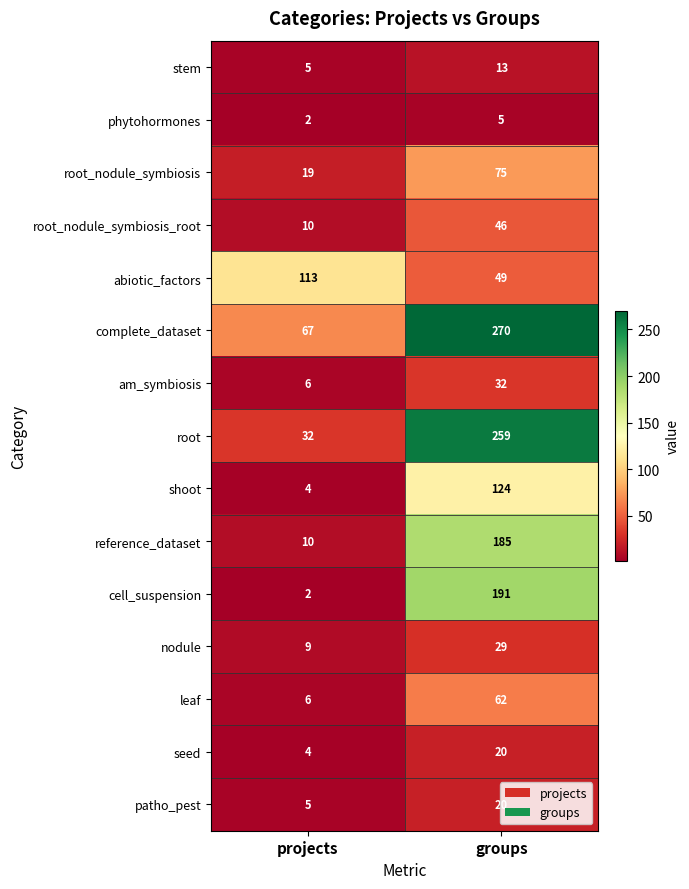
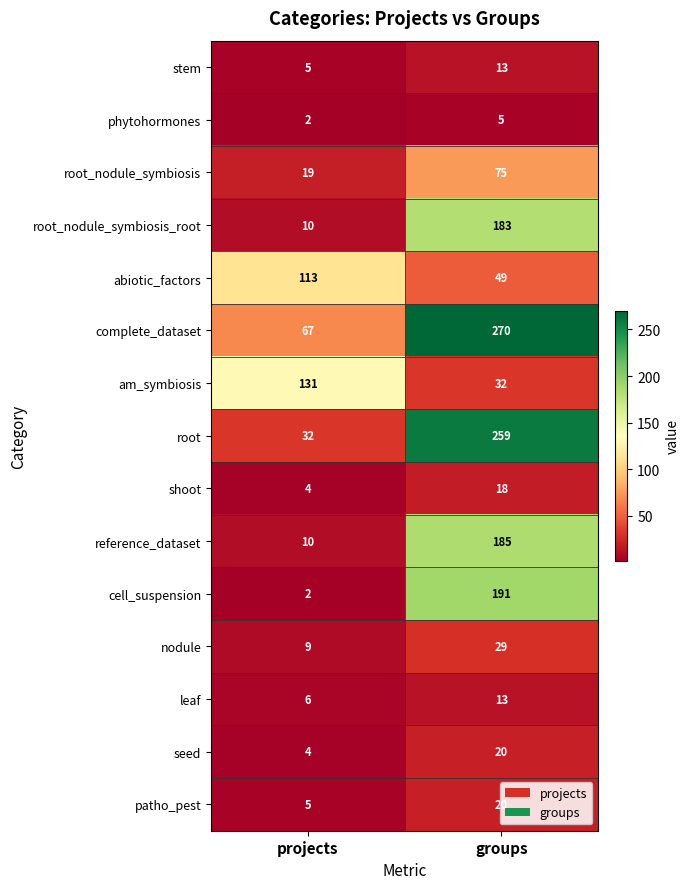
  {
    "stem": {
      "projects": 5,
      "groups": 13
    },
    "phytohormones": {
      "projects": 2,
      "groups": 5
    },
    "root_nodule_symbiosis": {
      "projects": 19,
      "groups": 75
    },
    "root_nodule_symbiosis_root": {
      "projects": 10,
-     "groups": 46
+     "groups": 183
    },
    "abiotic_factors": {
      "projects": 113,
      "groups": 49
    },
    "complete_dataset": {
      "projects": 67,
      "groups": 270
    },
    "am_symbiosis": {
-     "projects": 6,
+     "projects": 131,
      "groups": 32
    },
    "root": {
      "projects": 32,
      "groups": 259
    },
    "shoot": {
      "projects": 4,
-     "groups": 124
+     "groups": 18
    },
    "reference_dataset": {
      "projects": 10,
      "groups": 185
    },
    "cell_suspension": {
      "projects": 2,
      "groups": 191
    },
    "nodule": {
      "projects": 9,
      "groups": 29
    },
    "leaf": {
      "projects": 6,
-     "groups": 62
+     "groups": 13
    },
    "seed": {
      "projects": 4,
      "groups": 20
    },
    "patho_pest": {
      "projects": 5
    }
  }
